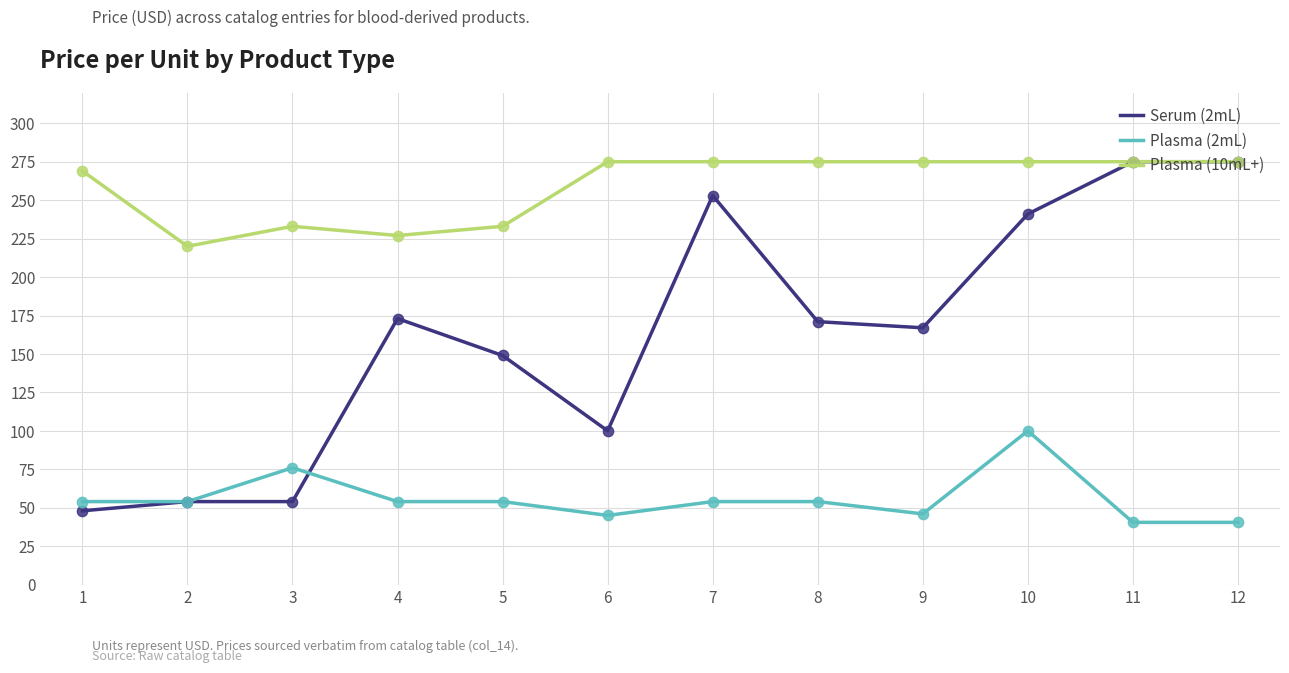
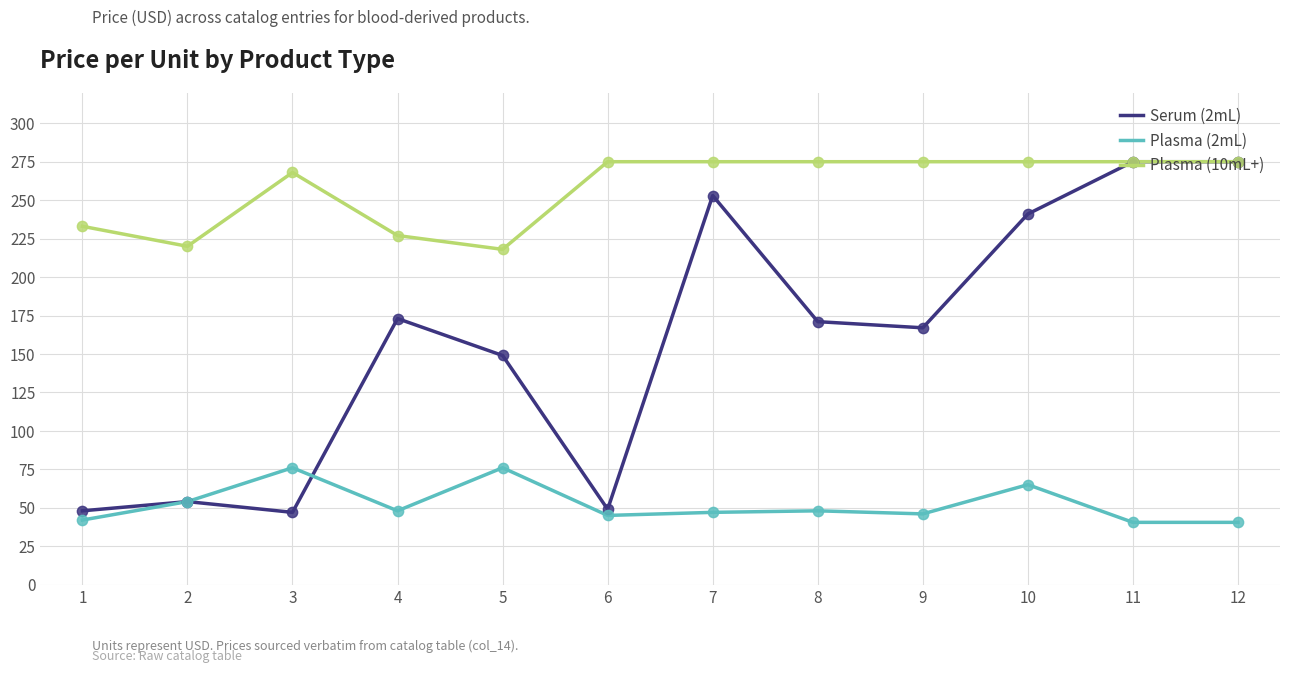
  {
    "Serum (2mL)": {
      "1": 48,
-     "3": 54,
+     "3": 47,
      "4": 173,
      "5": 149,
-     "6": 100,
+     "6": 49,
      "7": 253,
      "8": 171,
      "9": 167,
      "10": 241
    },
    "Plasma (2mL)": {
-     "1": 54,
+     "1": 42,
      "3": 76,
-     "4": 54,
-     "5": 54,
+     "4": 48,
+     "5": 76,
      "6": 45,
-     "7": 54,
-     "8": 54,
+     "7": 47,
+     "8": 48,
      "9": 46,
-     "10": 100,
+     "10": 65,
      "11": 41,
      "12": 41
    },
    "Plasma (10mL+)": {
-     "1": 269,
+     "1": 233,
      "2": 220,
-     "3": 233,
+     "3": 268,
      "4": 227,
-     "5": 233,
+     "5": 218,
      "6": 275,
      "7": 275,
      "8": 275,
      "9": 275,
      "10": 275
    }
  }
